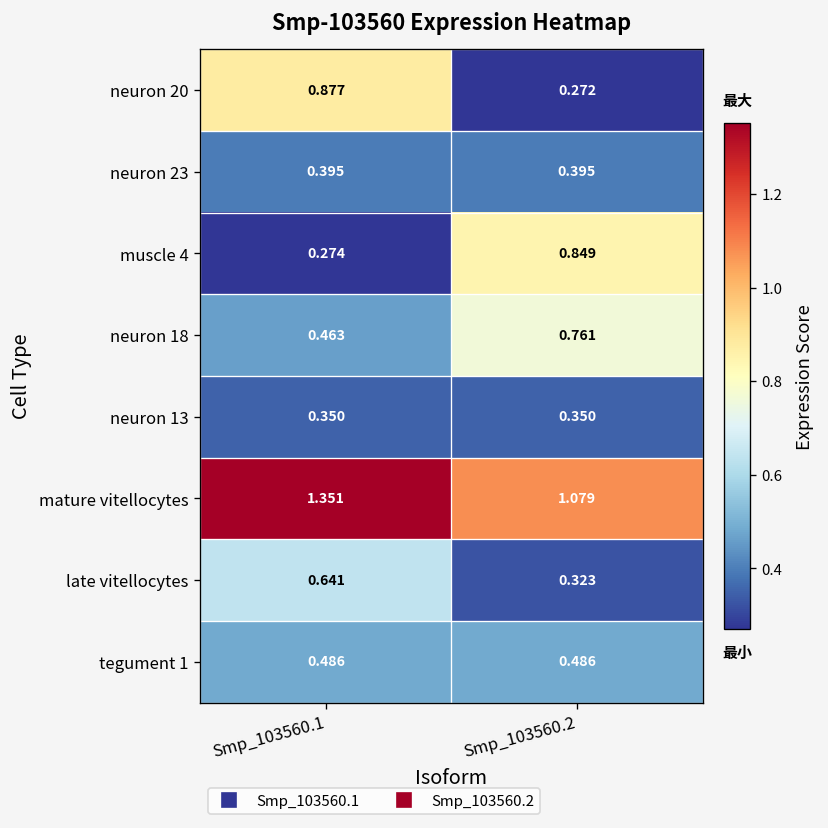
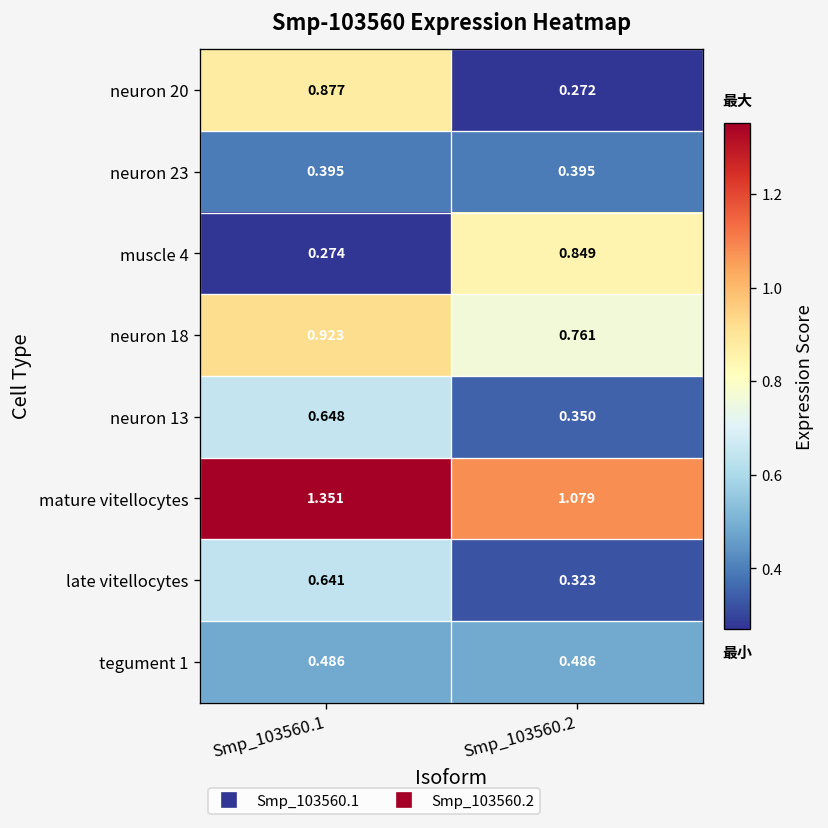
  {
    "neuron 20": {
      "Smp_103560.1": 0.877,
      "Smp_103560.2": 0.272
    },
    "neuron 23": {
      "Smp_103560.1": 0.395,
      "Smp_103560.2": 0.395
    },
    "muscle 4": {
      "Smp_103560.1": 0.274,
      "Smp_103560.2": 0.849
    },
    "neuron 18": {
-     "Smp_103560.1": 0.463,
+     "Smp_103560.1": 0.923,
      "Smp_103560.2": 0.761
    },
    "neuron 13": {
-     "Smp_103560.1": 0.350,
+     "Smp_103560.1": 0.648,
      "Smp_103560.2": 0.350
    },
    "mature vitellocytes": {
      "Smp_103560.1": 1.351,
      "Smp_103560.2": 1.079
    },
    "late vitellocytes": {
      "Smp_103560.1": 0.641,
      "Smp_103560.2": 0.323
    },
    "tegument 1": {
      "Smp_103560.1": 0.486,
      "Smp_103560.2": 0.486
    }
  }
